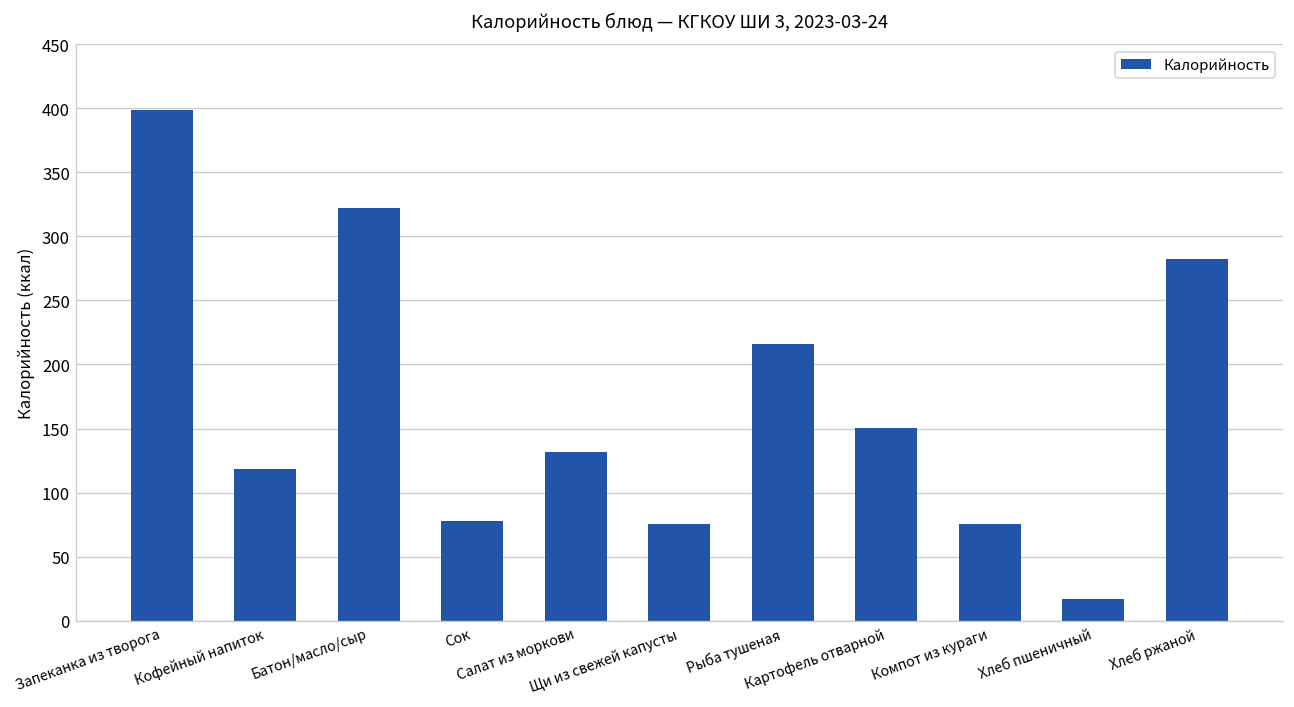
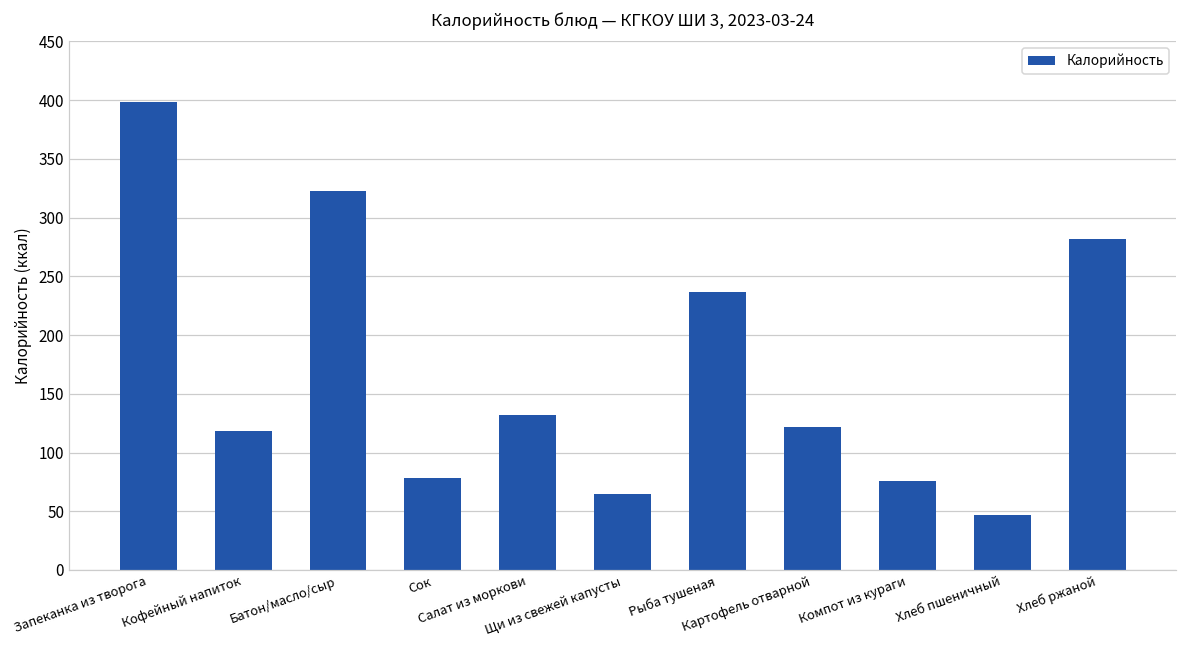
  {
    "Запеканка из творога": 398,
    "Кофейный напиток": 119,
    "Батон/масло/сыр": 322,
    "Сок": 78,
    "Салат из моркови": 132,
-   "Щи из свежей капусты": 76,
-   "Рыба тушеная": 216,
-   "Картофель отварной": 150,
+   "Щи из свежей капусты": 64,
+   "Рыба тушеная": 237,
+   "Картофель отварной": 122,
    "Компот из кураги": 75,
-   "Хлеб пшеничный": 17,
+   "Хлеб пшеничный": 47,
    "Хлеб ржаной": 282
  }
